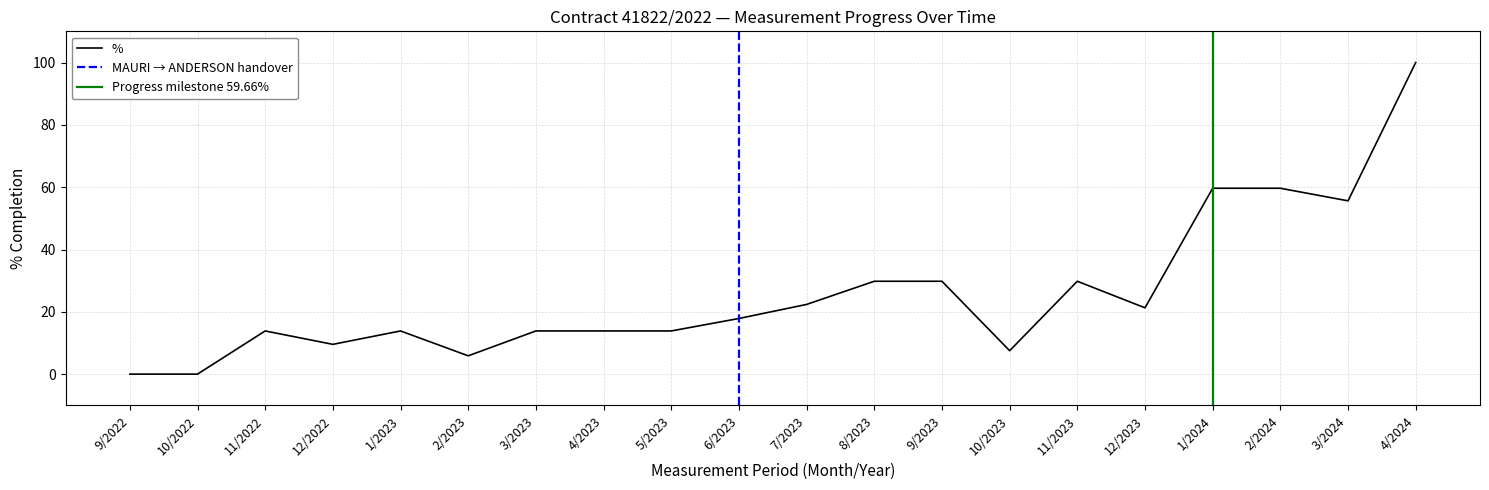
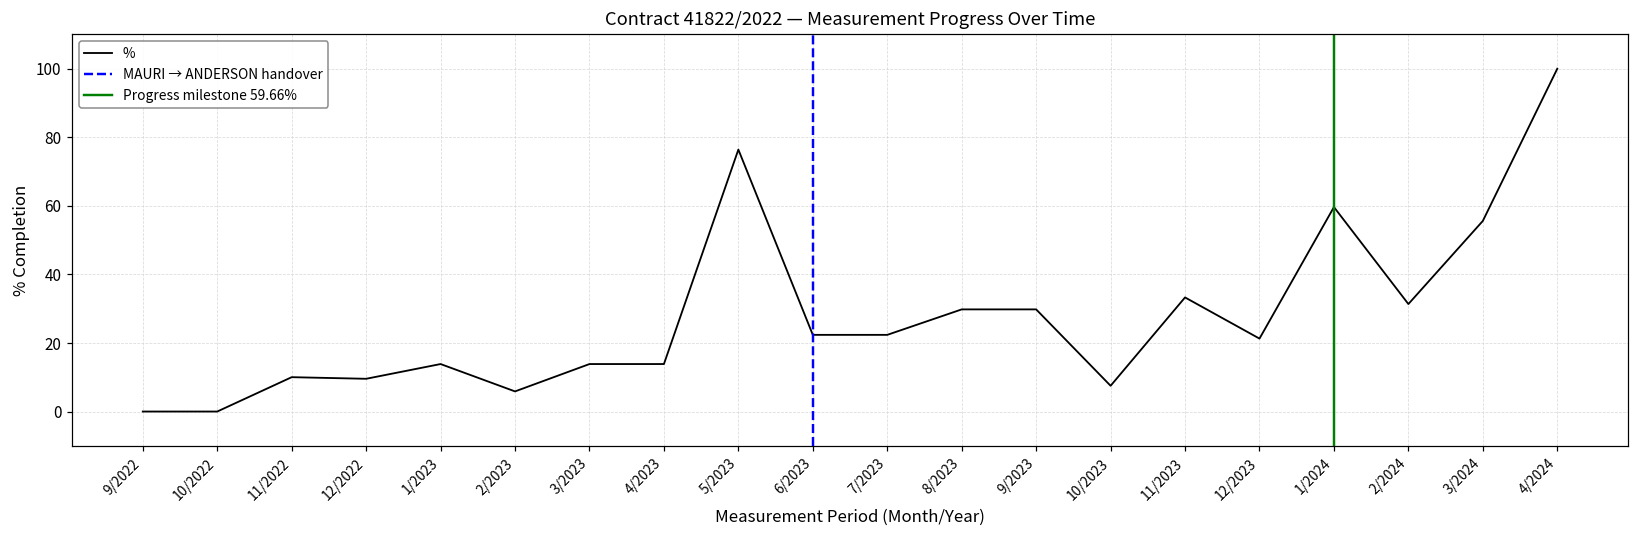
  {
    "9/2022": 0,
    "10/2022": 0,
-   "11/2022": 14,
+   "11/2022": 10,
    "12/2022": 10,
    "1/2023": 14,
    "2/2023": 6,
    "3/2023": 14,
    "4/2023": 14,
-   "5/2023": 14,
-   "6/2023": 18,
+   "5/2023": 76,
+   "6/2023": 22,
    "7/2023": 22,
    "8/2023": 30,
    "9/2023": 30,
    "10/2023": 8,
-   "11/2023": 30,
+   "11/2023": 33,
    "12/2023": 21,
    "1/2024": 60,
-   "2/2024": 60,
+   "2/2024": 31,
    "3/2024": 56,
    "4/2024": 100
  }
